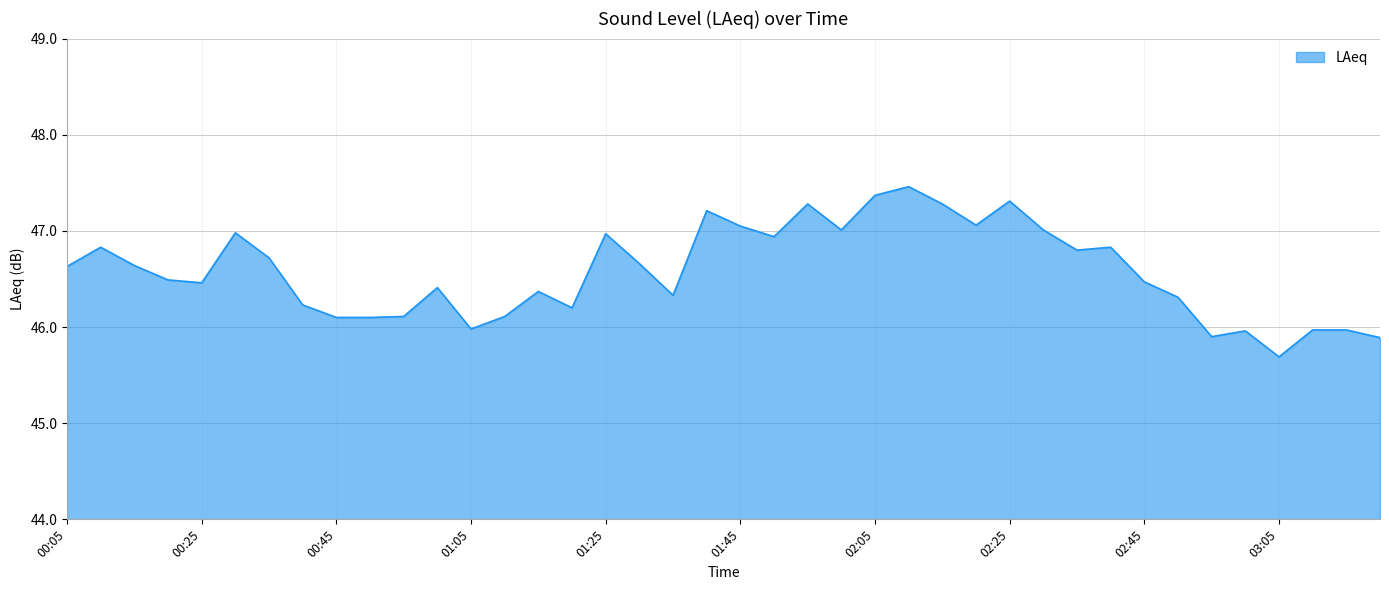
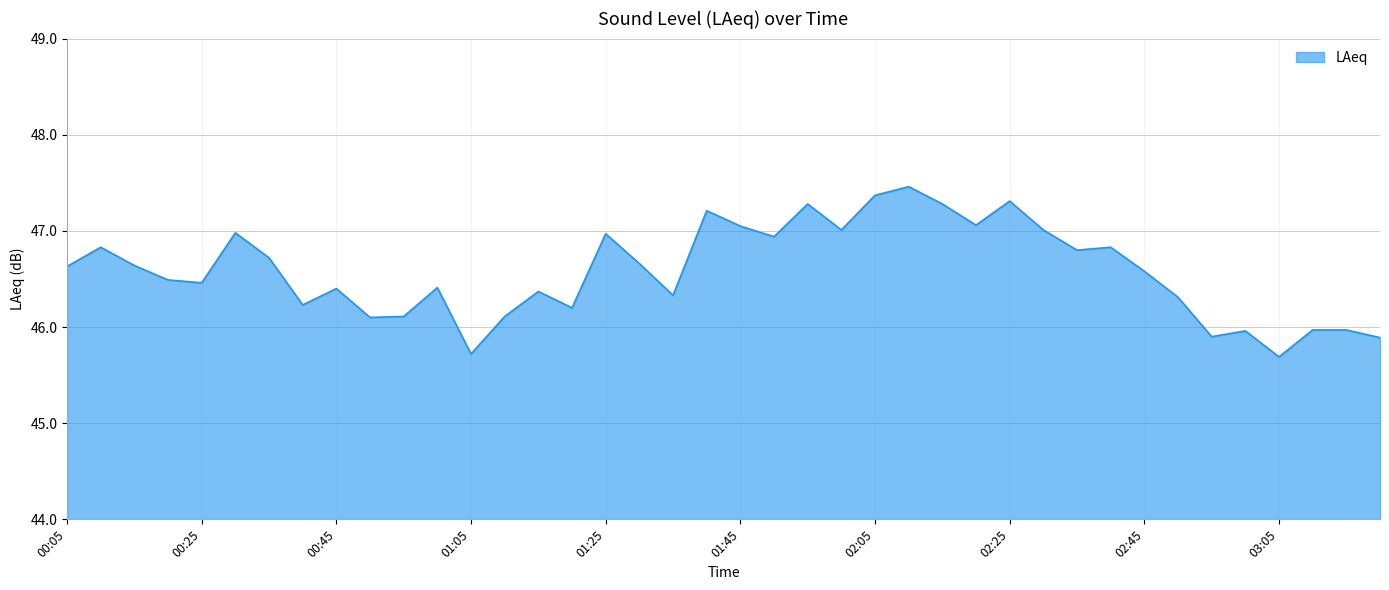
  {
    "00:05": 46.6,
    "00:25": 46.5,
-   "00:45": 46.1,
-   "01:05": 46.0,
+   "00:45": 46.4,
+   "01:05": 45.7,
    "01:25": 47.0,
    "01:45": 47.1,
    "02:05": 47.4,
    "02:25": 47.3,
-   "02:45": 46.5,
+   "02:45": 46.6,
    "03:05": 45.7
  }
